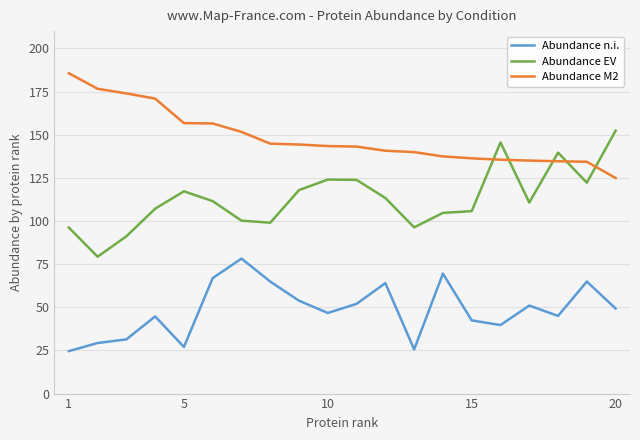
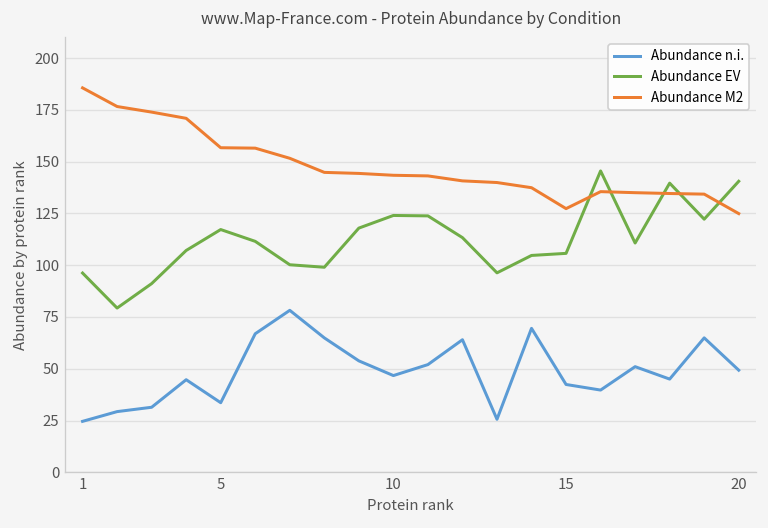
  {
    "Abundance n.i.": {
      "1": 25,
-     "5": 27,
+     "5": 34,
      "10": 47,
      "15": 42,
      "20": 49
    },
    "Abundance EV": {
      "1": 96,
      "5": 117,
      "10": 124,
      "15": 106,
-     "20": 152
+     "20": 141
    },
    "Abundance M2": {
      "1": 186,
      "5": 157,
      "10": 143,
-     "15": 136,
+     "15": 127,
      "20": 125
    }
  }
